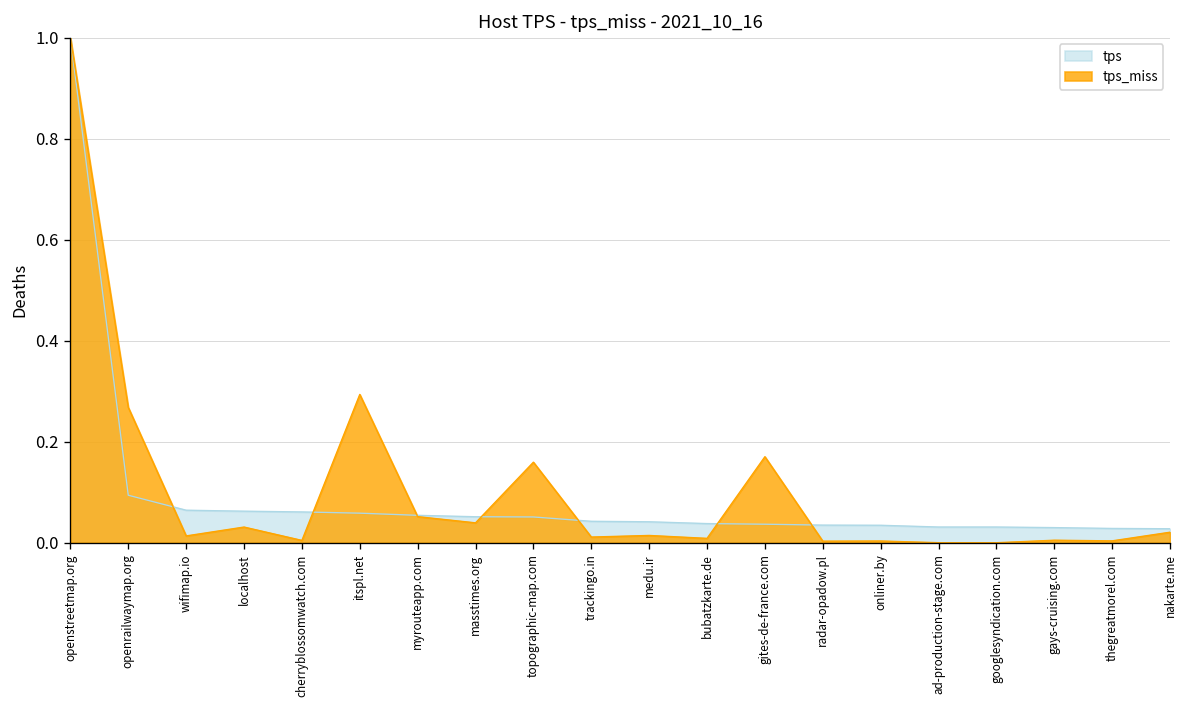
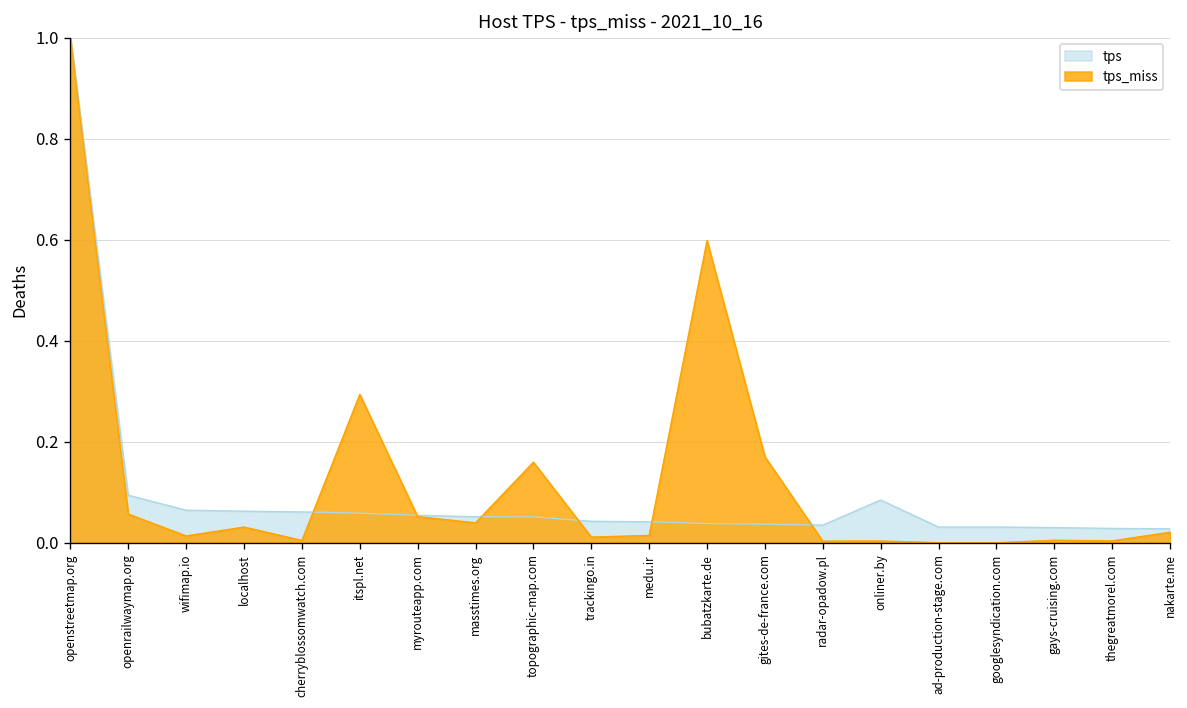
  {
    "tps": {
      "openrailwaymap.org": 0.09,
      "wifimap.io": 0.06,
      "localhost": 0.06,
      "cherryblossomwatch.com": 0.06,
      "itspl.net": 0.06,
      "masstimes.org": 0.05,
      "topographic-map.com": 0.05,
      "trackingo.in": 0.04,
      "medu.ir": 0.04,
      "bubatzkarte.de": 0.04,
      "gites-de-france.com": 0.04,
      "radar-opadow.pl": 0.03,
-     "onliner.by": 0.03,
+     "onliner.by": 0.08,
      "ad-production-stage.com": 0.03,
      "googlesyndication.com": 0.03,
      "gays-cruising.com": 0.03,
      "thegreatmorel.com": 0.03,
      "nakarte.me": 0.03
    },
    "tps_miss": {
-     "openrailwaymap.org": 0.27,
+     "openrailwaymap.org": 0.06,
      "wifimap.io": 0.01,
      "localhost": 0.03,
      "cherryblossomwatch.com": 0.00,
      "itspl.net": 0.29,
      "masstimes.org": 0.04,
      "topographic-map.com": 0.16,
      "trackingo.in": 0.01,
      "medu.ir": 0.01,
-     "bubatzkarte.de": 0.01,
+     "bubatzkarte.de": 0.60,
      "gites-de-france.com": 0.17,
      "radar-opadow.pl": 0.00,
      "onliner.by": 0.00,
      "ad-production-stage.com": 0.00,
      "googlesyndication.com": 0.00,
      "gays-cruising.com": 0.01,
      "thegreatmorel.com": 0.00,
      "nakarte.me": 0.02
    }
  }
